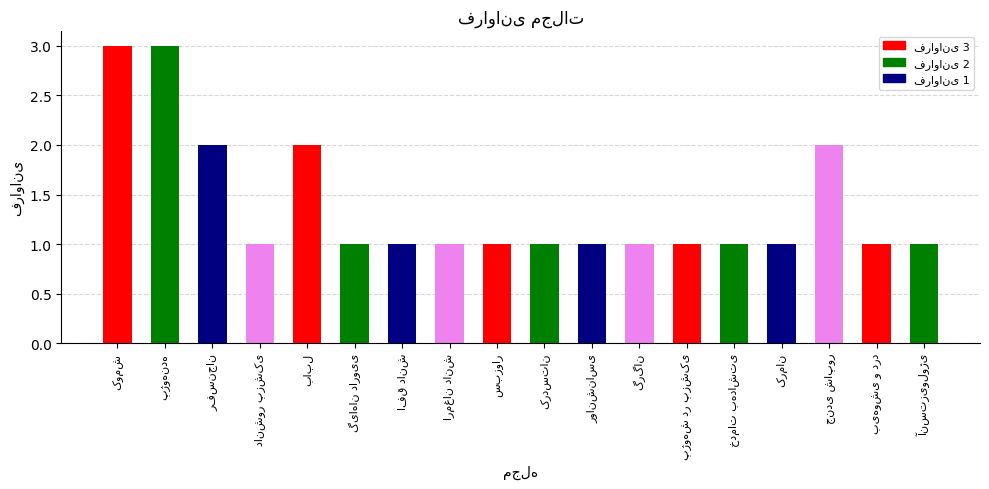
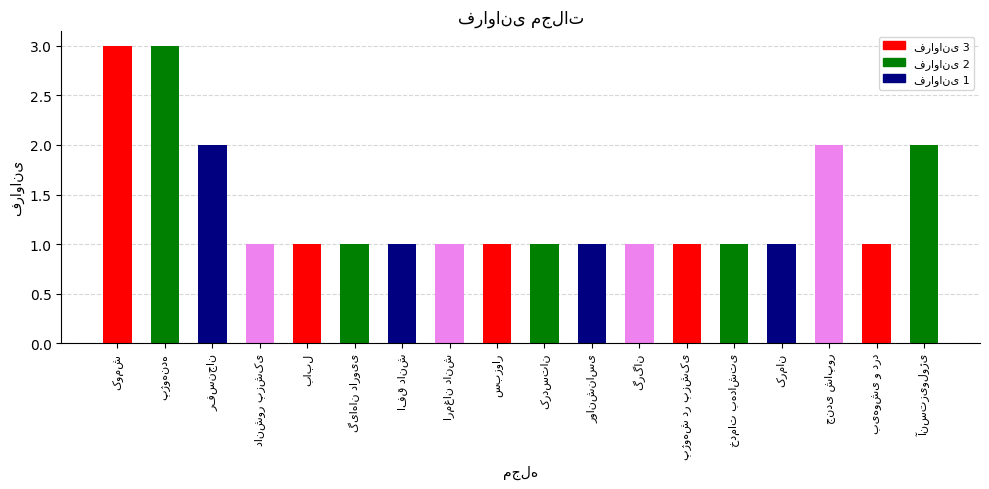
  {
    "کومش": 3,
    "پژوهنده": 3,
    "رفسنجان": 2,
    "دانشور پزشکی": 1,
-   "بابل": 2,
+   "بابل": 1,
    "گیاهان دارویی": 1,
    "افق دانش": 1,
    "ارمغان دانش": 1,
    "سبزوار": 1,
    "کردستان": 1,
    "روانشناسی": 1,
    "گرگان": 1,
    "پژوهش در پزشکی": 1,
    "خدمات بهداشتی": 1,
    "کرمان": 1,
    "جندی شاپور": 2,
    "بیهوشی و درد": 1,
-   "آنستزیولوژی": 1
+   "آنستزیولوژی": 2
  }
